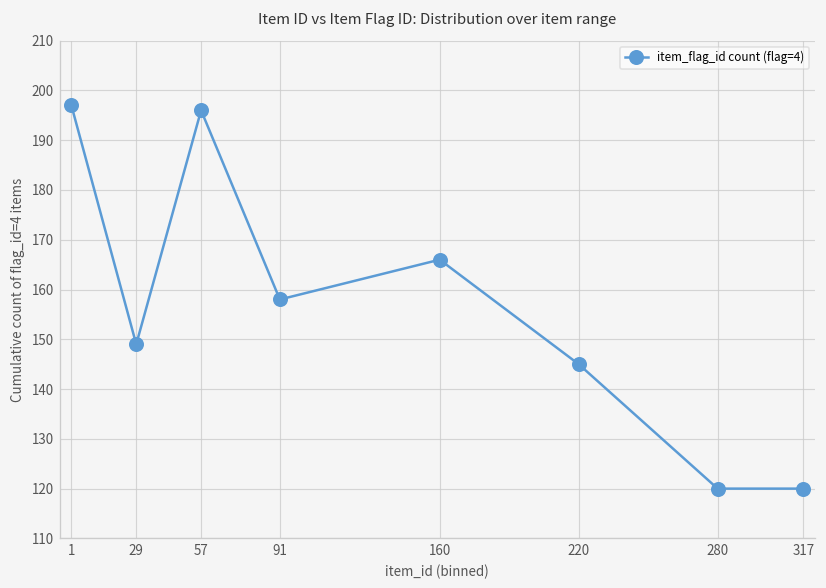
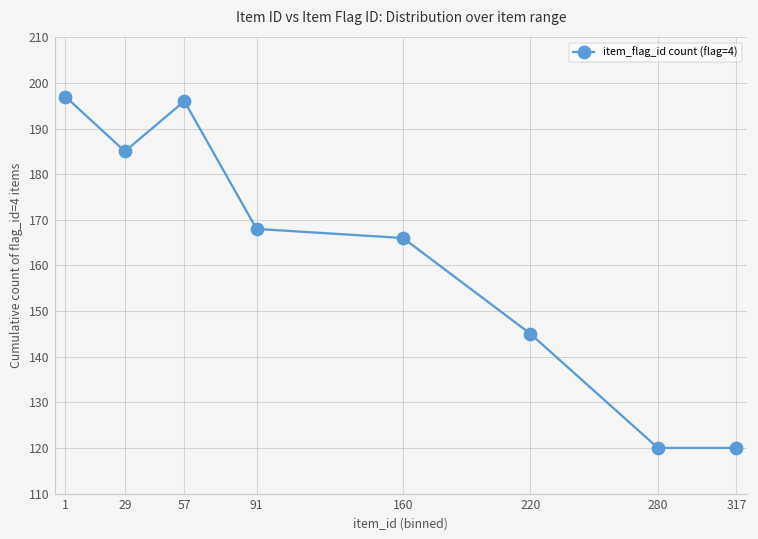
  {
    "1": 197,
-   "29": 149,
+   "29": 185,
    "57": 196,
-   "91": 158,
+   "91": 168,
    "160": 166,
    "220": 145,
    "280": 120,
    "317": 120
  }
